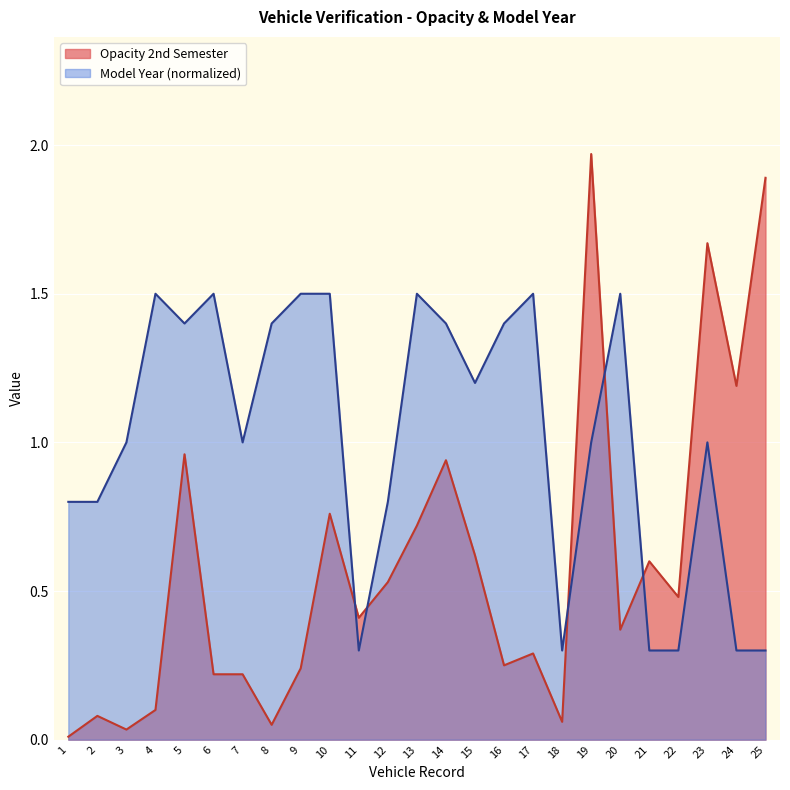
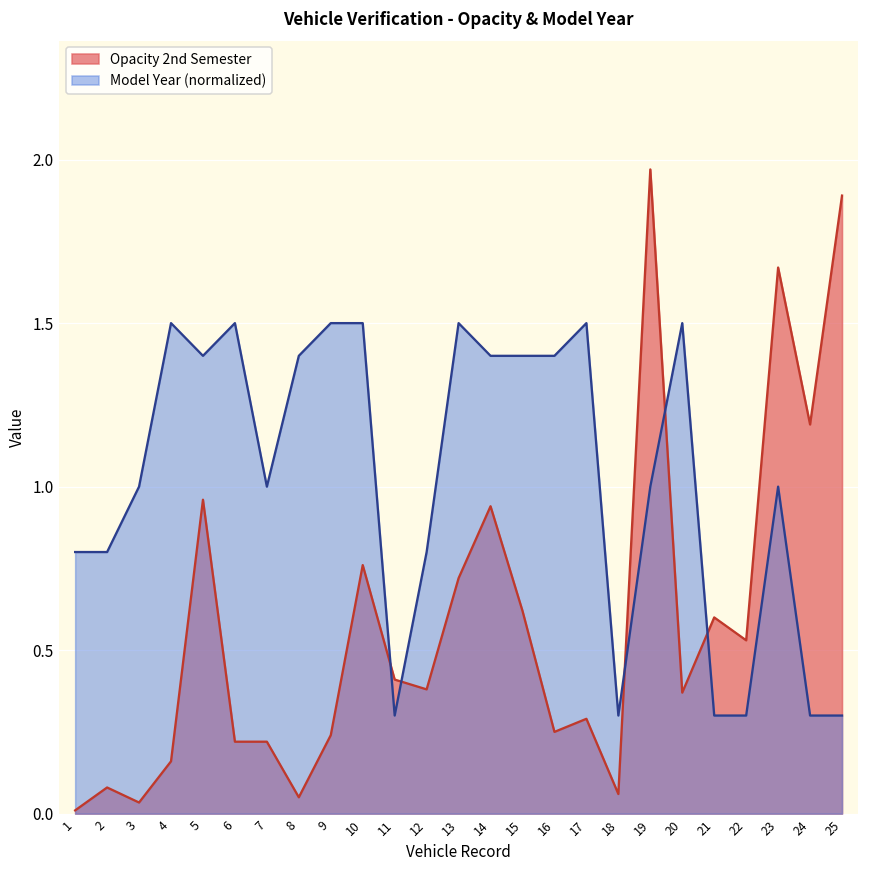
  {
    "Opacity 2nd Semester": {
      "1": 0.01,
      "2": 0.08,
      "3": 0.03,
-     "4": 0.10,
+     "4": 0.16,
      "5": 0.96,
      "6": 0.22,
      "7": 0.22,
      "8": 0.05,
      "9": 0.24,
      "10": 0.76,
      "11": 0.41,
-     "12": 0.53,
+     "12": 0.38,
      "13": 0.72,
      "14": 0.94,
      "15": 0.62,
      "16": 0.25,
      "17": 0.29,
      "18": 0.06,
      "19": 1.97,
      "20": 0.37,
      "21": 0.60,
-     "22": 0.48,
+     "22": 0.53,
      "23": 1.67,
      "24": 1.19,
      "25": 1.89
    },
    "Model Year (normalized)": {
      "1": 0.80,
      "2": 0.80,
      "3": 1.00,
      "4": 1.50,
      "5": 1.40,
      "6": 1.50,
      "7": 1.00,
      "8": 1.40,
      "9": 1.50,
      "10": 1.50,
      "11": 0.30,
      "12": 0.80,
      "13": 1.50,
      "14": 1.40,
-     "15": 1.20,
+     "15": 1.40,
      "16": 1.40,
      "17": 1.50,
      "18": 0.30,
      "19": 1.00,
      "20": 1.50,
      "21": 0.30,
      "22": 0.30,
      "23": 1.00,
      "24": 0.30,
      "25": 0.30
    }
  }
